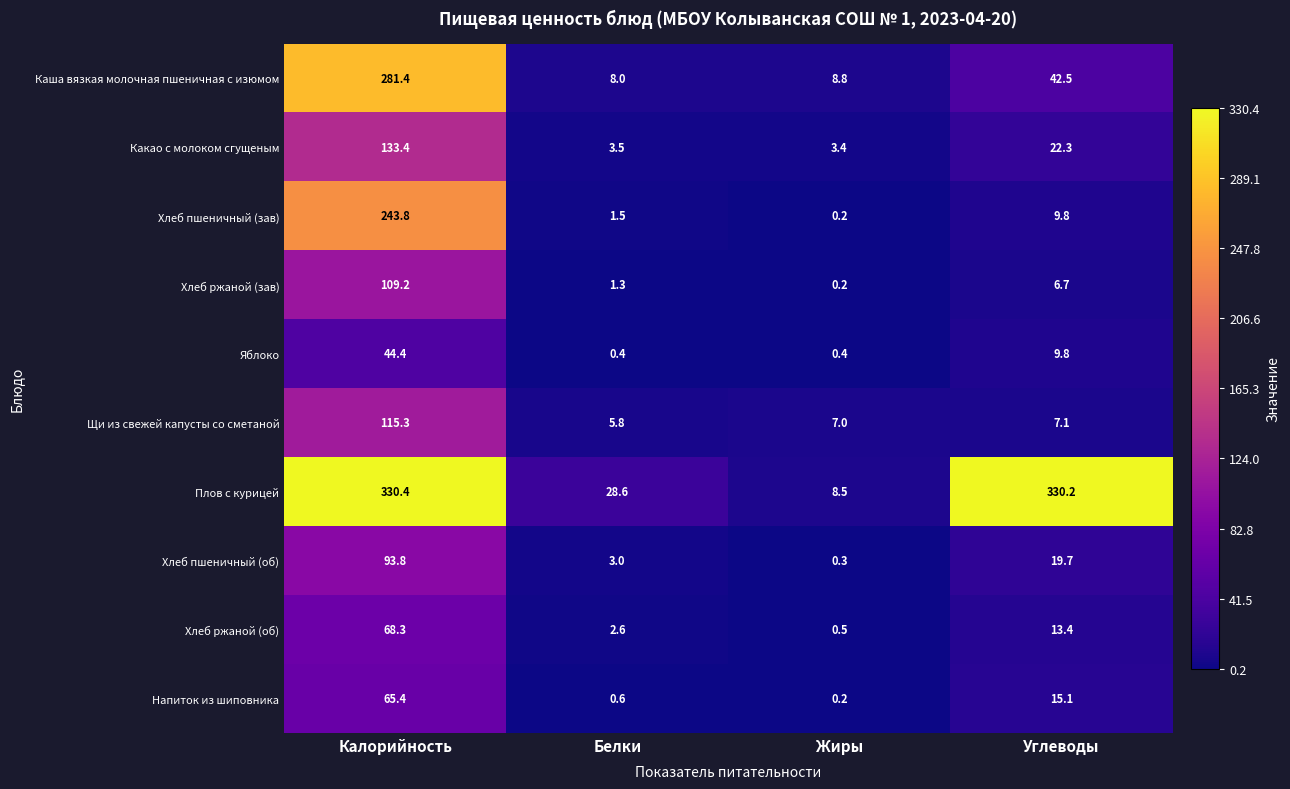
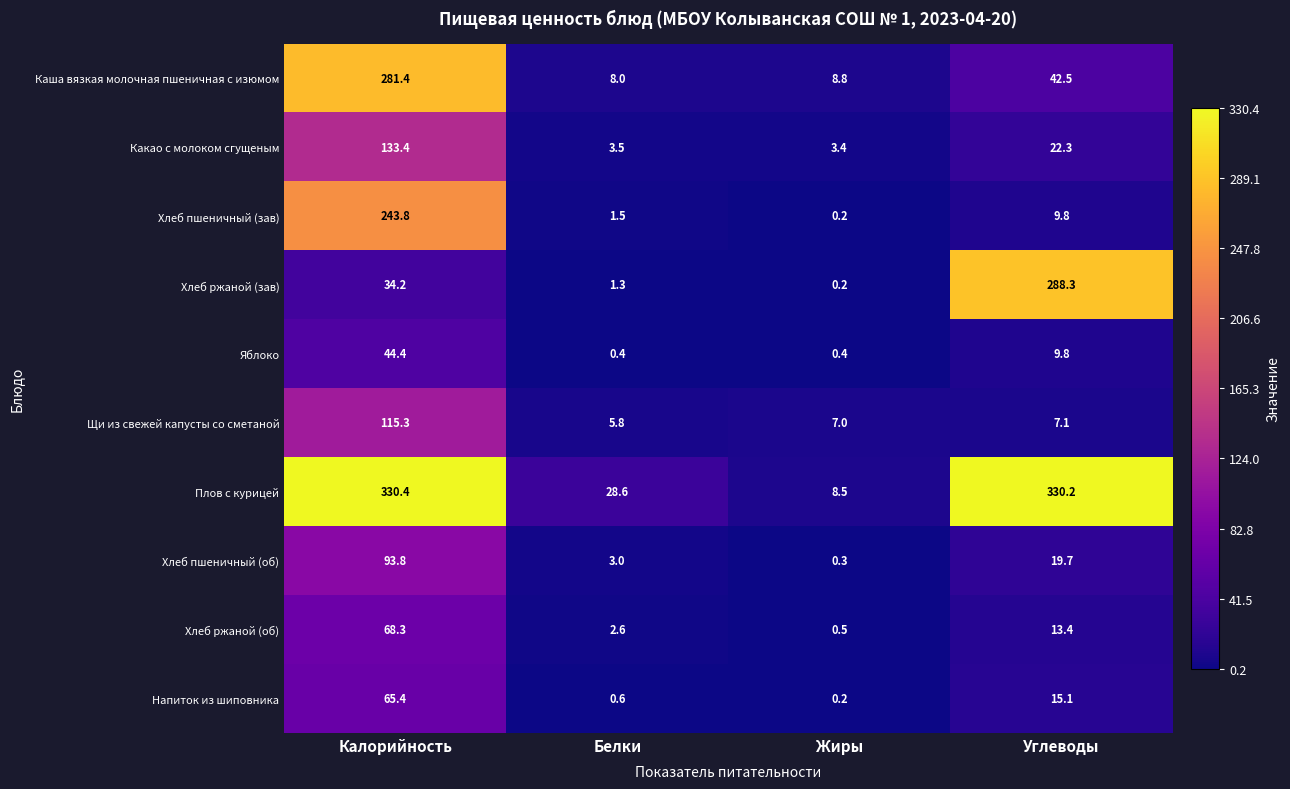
  {
    "Каша вязкая молочная пшеничная с изюмом": {
      "Калорийность": 281.4,
      "Белки": 8.0,
      "Жиры": 8.8,
      "Углеводы": 42.5
    },
    "Какао с молоком сгущеным": {
      "Калорийность": 133.4,
      "Белки": 3.5,
      "Жиры": 3.4,
      "Углеводы": 22.3
    },
    "Хлеб пшеничный (зав)": {
      "Калорийность": 243.8,
      "Белки": 1.5,
      "Жиры": 0.2,
      "Углеводы": 9.8
    },
    "Хлеб ржаной (зав)": {
-     "Калорийность": 109.2,
+     "Калорийность": 34.2,
      "Белки": 1.3,
      "Жиры": 0.2,
-     "Углеводы": 6.7
+     "Углеводы": 288.3
    },
    "Яблоко": {
      "Калорийность": 44.4,
      "Белки": 0.4,
      "Жиры": 0.4,
      "Углеводы": 9.8
    },
    "Щи из свежей капусты со сметаной": {
      "Калорийность": 115.3,
      "Белки": 5.8,
      "Жиры": 7.0,
      "Углеводы": 7.1
    },
    "Плов с курицей": {
      "Калорийность": 330.4,
      "Белки": 28.6,
      "Жиры": 8.5,
      "Углеводы": 330.2
    },
    "Хлеб пшеничный (об)": {
      "Калорийность": 93.8,
      "Белки": 3.0,
      "Жиры": 0.3,
      "Углеводы": 19.7
    },
    "Хлеб ржаной (об)": {
      "Калорийность": 68.3,
      "Белки": 2.6,
      "Жиры": 0.5,
      "Углеводы": 13.4
    },
    "Напиток из шиповника": {
      "Калорийность": 65.4,
      "Белки": 0.6,
      "Жиры": 0.2,
      "Углеводы": 15.1
    }
  }
